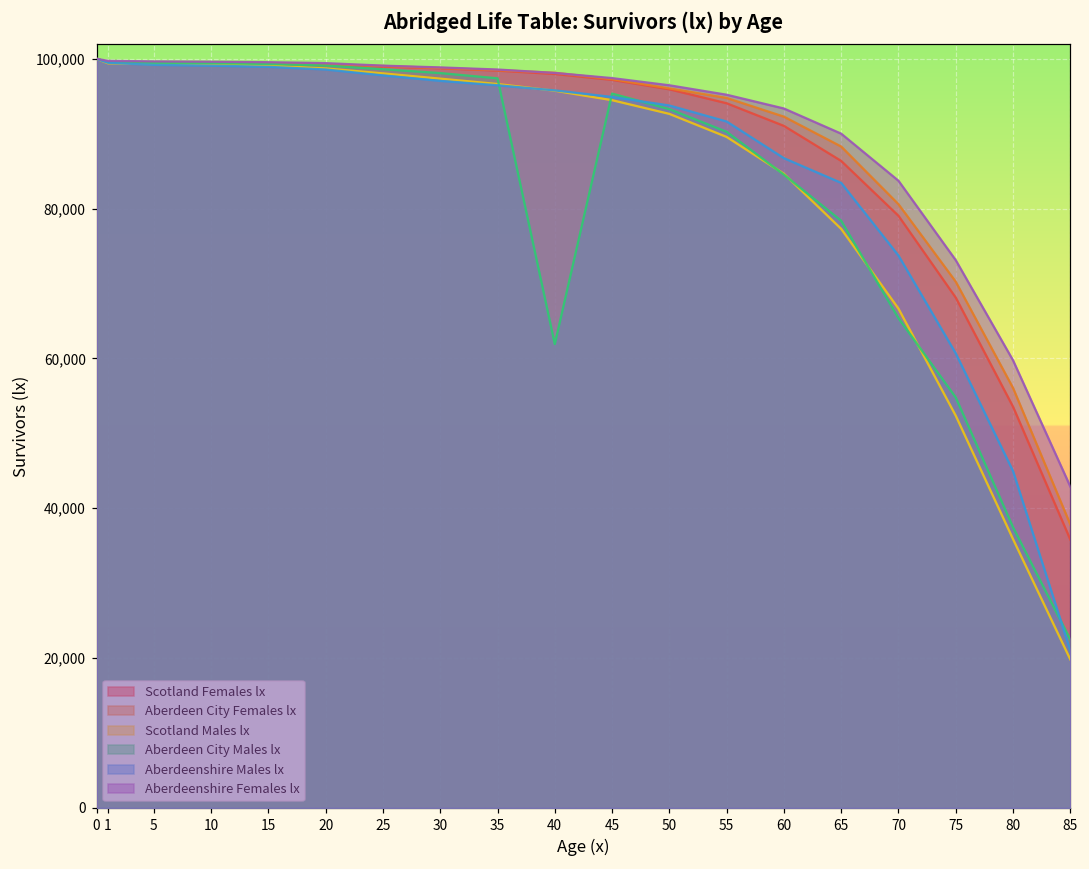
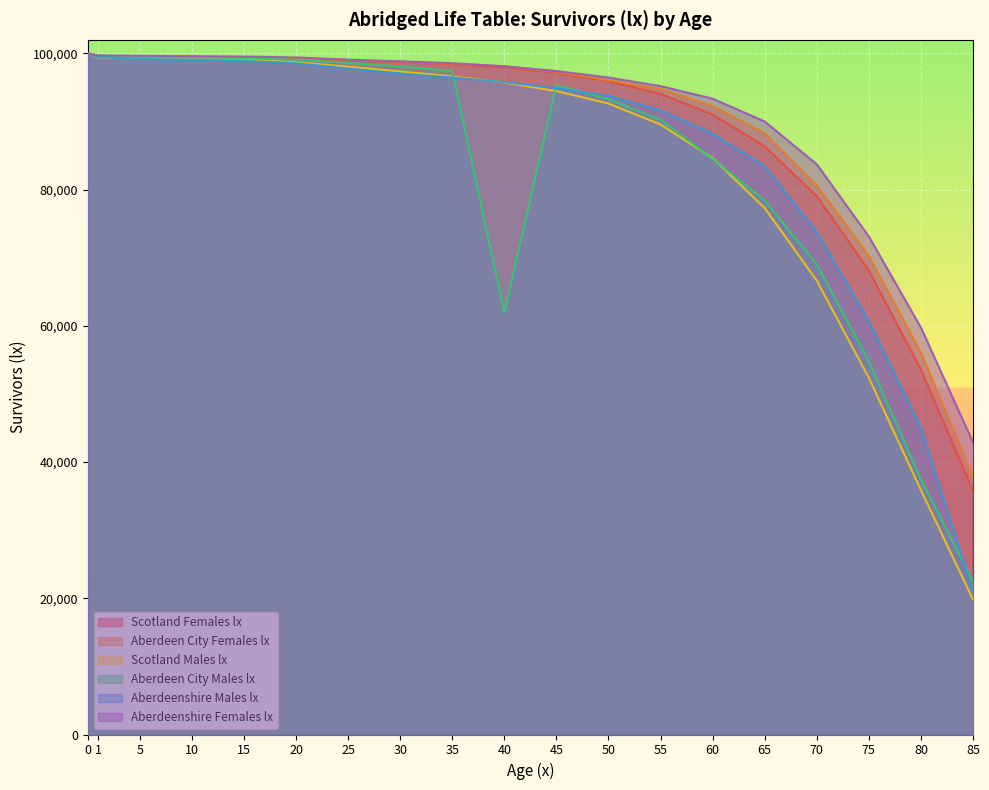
  {
    "Aberdeen City Males lx": {
      "30": "98,000",
      "35": "97,000",
      "40": "62,000",
      "45": "95,000",
      "50": "93,000",
      "55": "90,000",
      "65": "78,000",
-     "70": "65,000",
+     "70": "69,000",
      "75": "55,000",
      "80": "37,000",
      "85": "22,000"
    },
    "Aberdeenshire Males lx": {
      "45": "95,000",
      "50": "94,000",
      "55": "92,000",
-     "60": "87,000",
+     "60": "88,000",
      "65": "83,000",
      "70": "74,000",
      "75": "61,000",
      "80": "45,000",
      "85": "21,000"
    },
    "Aberdeenshire Females lx": {
      "50": "96,000",
      "55": "95,000",
      "60": "93,000",
      "65": "90,000",
      "70": "84,000",
      "75": "73,000",
      "80": "60,000",
      "85": "43,000"
    }
  }
